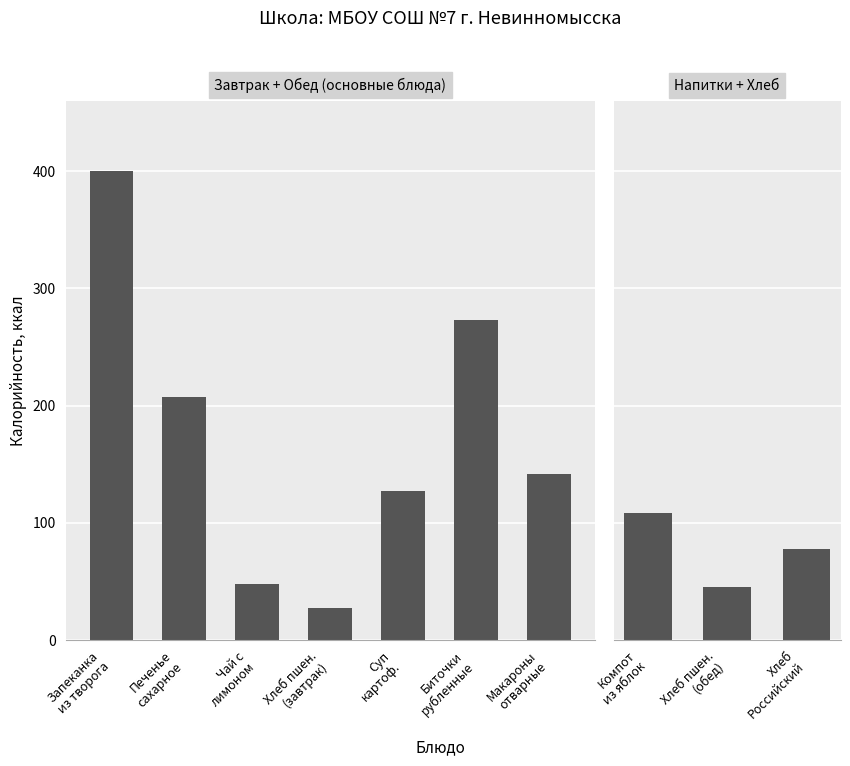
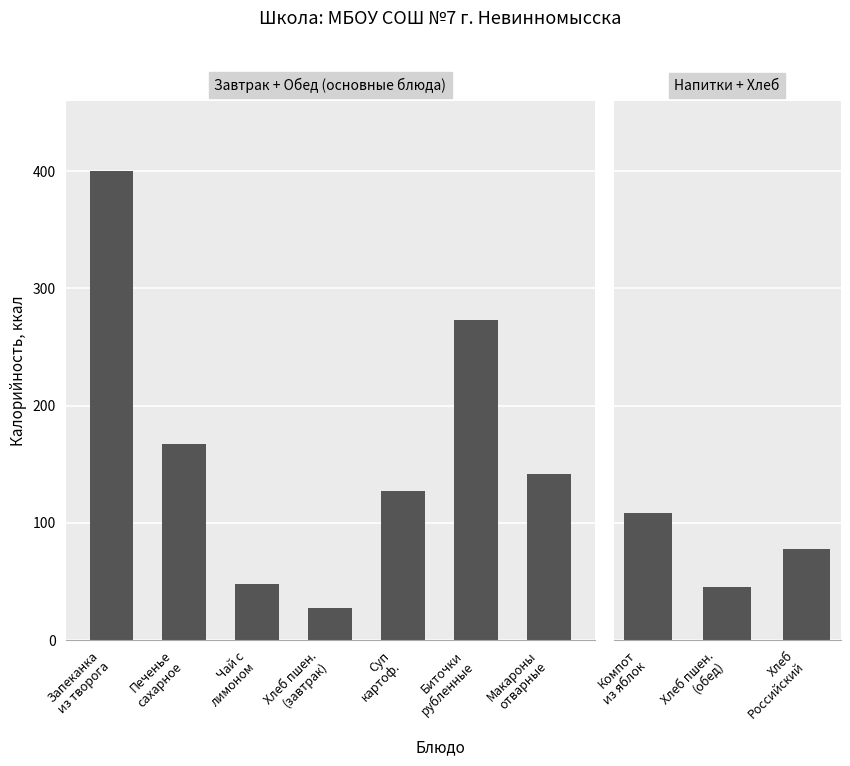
  {
    "Завтрак + Обед (основные блюда)": {
      "Запеканка из творога": 400,
-     "Печенье сахарное": 207,
+     "Печенье сахарное": 167,
      "Чай с лимоном": 48,
      "Хлеб пшен. (завтрак)": 27,
      "Суп картоф.": 127,
      "Биточки рубленные": 273,
      "Макароны отварные": 142
    }
  }
